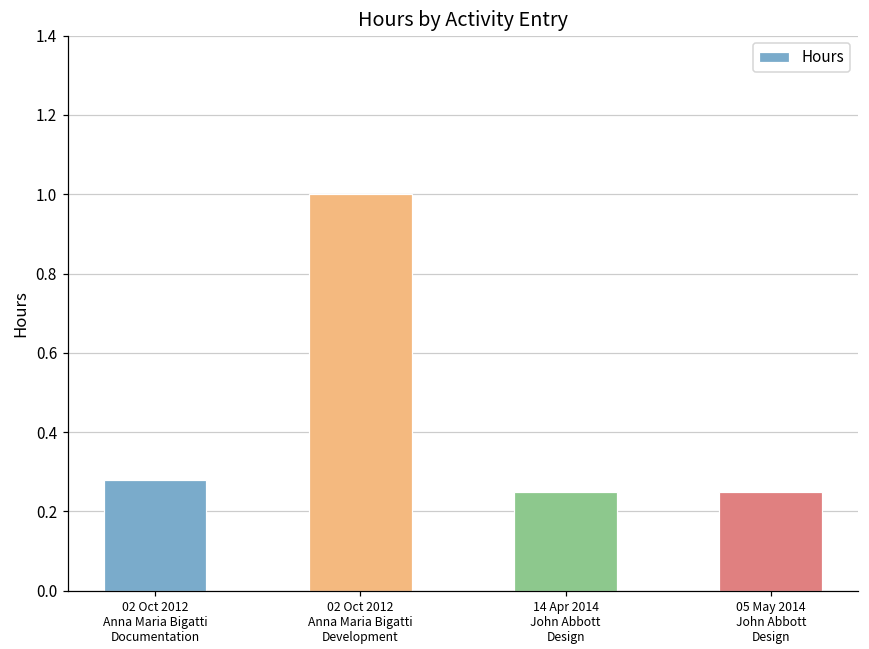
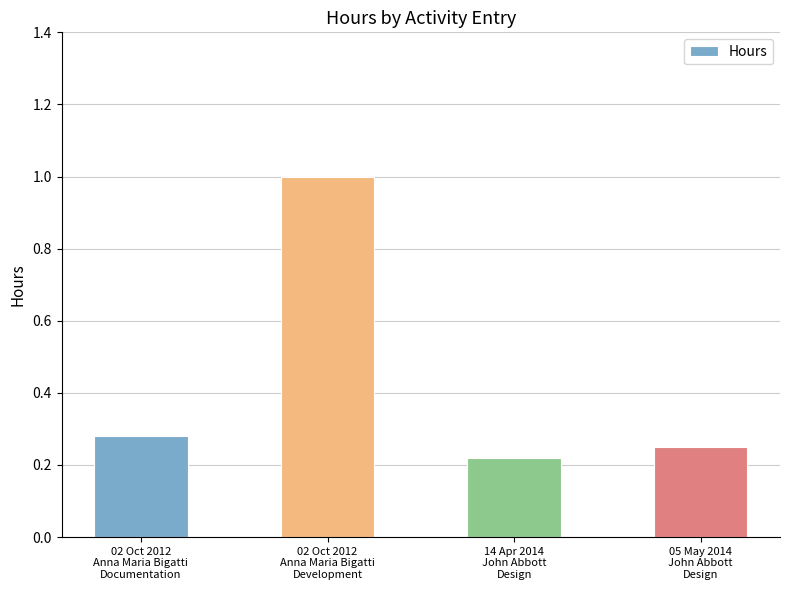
  {
    "02 Oct 2012 Anna Maria Bigatti Documentation": 0.28,
    "02 Oct 2012 Anna Maria Bigatti Development": 1.00,
-   "14 Apr 2014 John Abbott Design": 0.25,
+   "14 Apr 2014 John Abbott Design": 0.22,
    "05 May 2014 John Abbott Design": 0.25
  }
